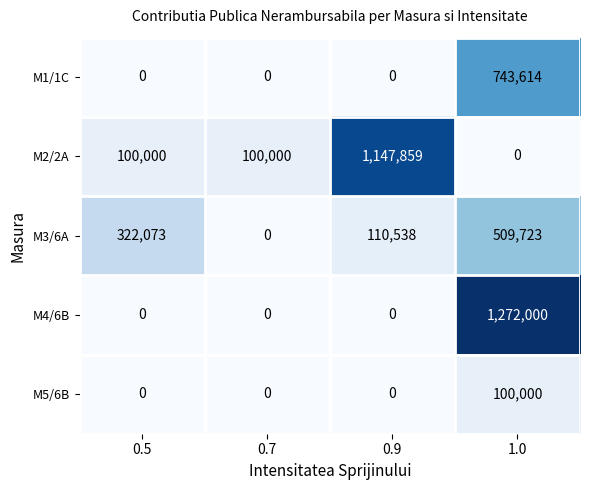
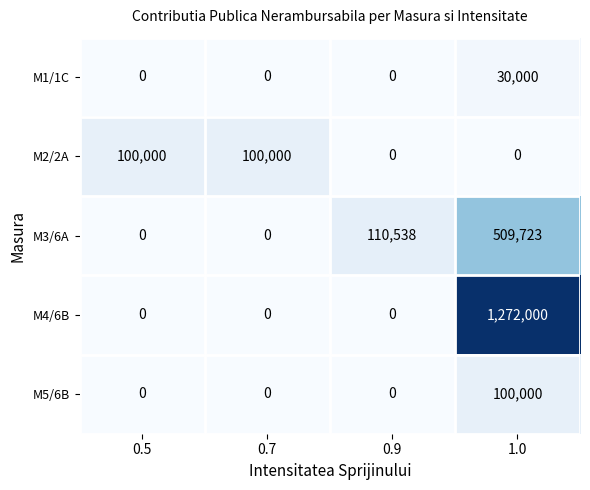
  {
    "M1/1C": {
      "0.5": "0",
      "0.7": "0",
      "0.9": "0",
-     "1.0": "743,614"
+     "1.0": "30,000"
    },
    "M2/2A": {
      "0.5": "100,000",
      "0.7": "100,000",
-     "0.9": "1,147,859",
+     "0.9": "0",
      "1.0": "0"
    },
    "M3/6A": {
-     "0.5": "322,073",
+     "0.5": "0",
      "0.7": "0",
      "0.9": "110,538",
      "1.0": "509,723"
    },
    "M4/6B": {
      "0.5": "0",
      "0.7": "0",
      "0.9": "0",
      "1.0": "1,272,000"
    },
    "M5/6B": {
      "0.5": "0",
      "0.7": "0",
      "0.9": "0",
      "1.0": "100,000"
    }
  }
